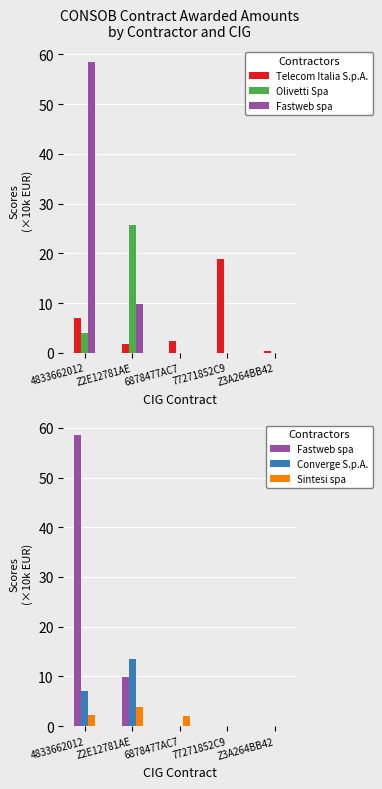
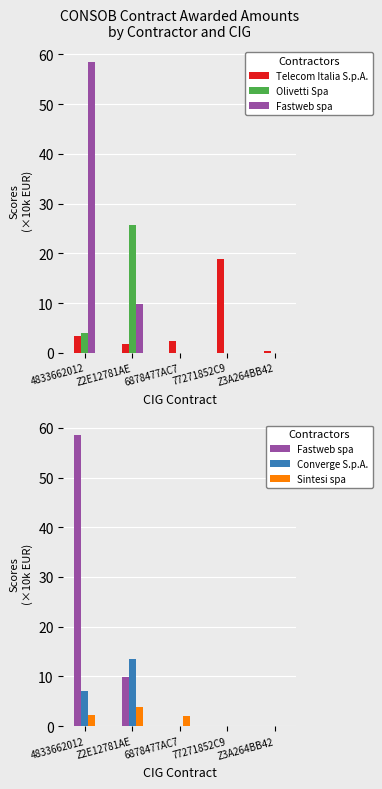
  {
    "CONSOB Contract Awarded Amounts by Contractor and CIG": {
      "Telecom Italia S.p.A.": {
-       "4833662012": 7,
+       "4833662012": 3,
        "Z2E12781AE": 2,
        "6878477AC7": 2,
        "77271852C9": 19
      },
      "Olivetti Spa": {
        "4833662012": 4,
        "Z2E12781AE": 26,
        "6878477AC7": 0,
        "77271852C9": 0,
        "Z3A264BB42": 0
      },
      "Fastweb spa": {
        "4833662012": 59,
        "Z2E12781AE": 10,
        "6878477AC7": 0,
        "77271852C9": 0,
        "Z3A264BB42": 0
      }
    }
  }
